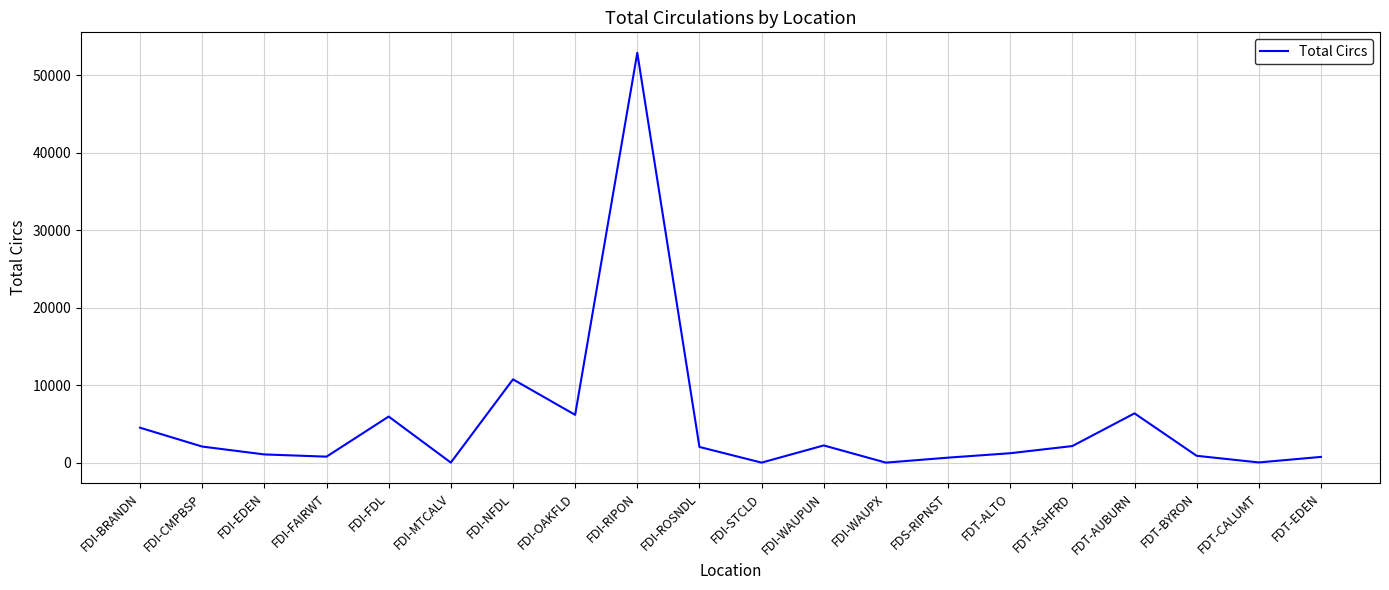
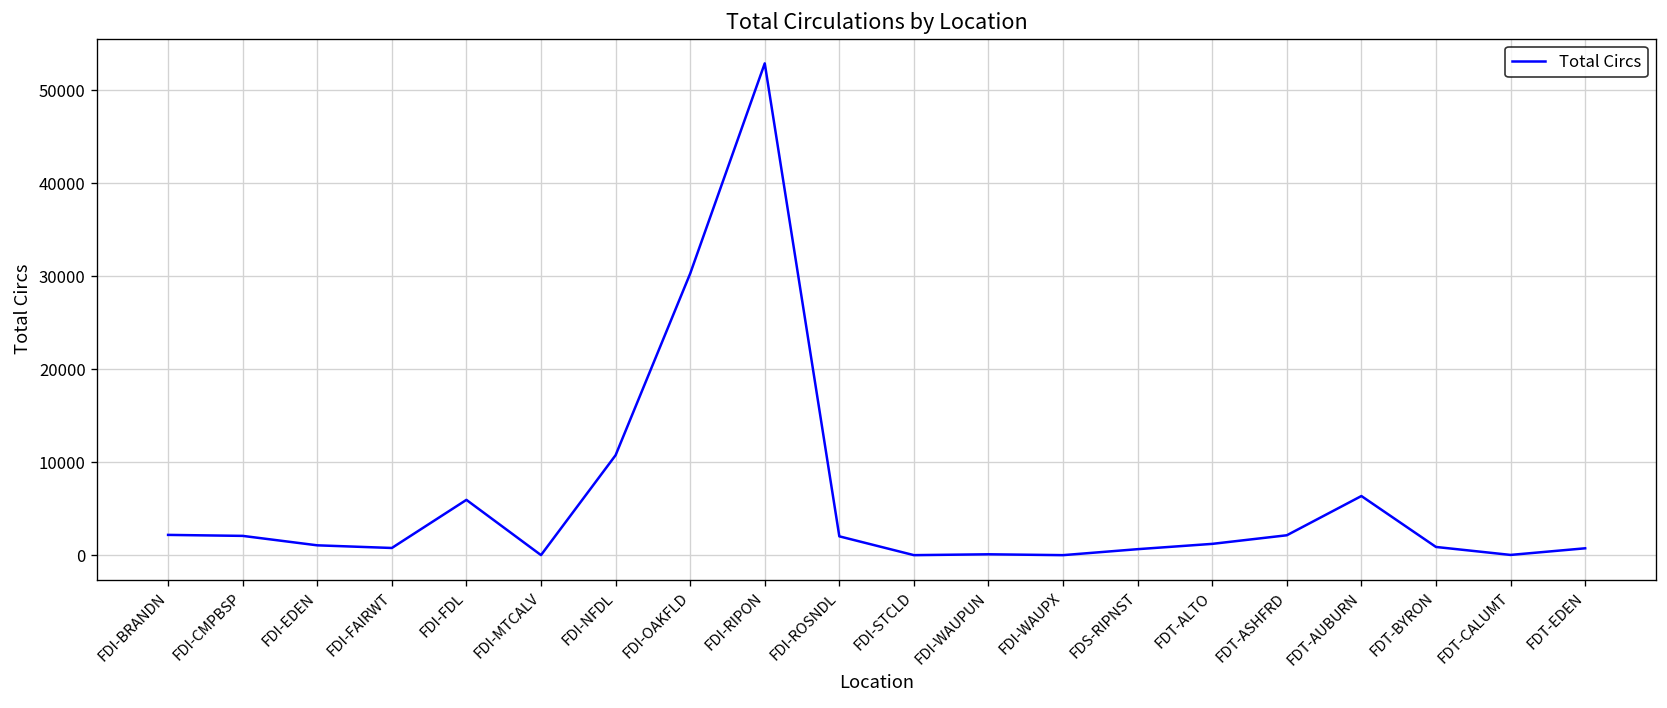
  {
-   "FDI-BRANDN": 5000,
+   "FDI-BRANDN": 2000,
    "FDI-CMPBSP": 2000,
    "FDI-EDEN": 1000,
    "FDI-FAIRWT": 1000,
    "FDI-FDL": 6000,
    "FDI-MTCALV": 0,
    "FDI-NFDL": 11000,
-   "FDI-OAKFLD": 6000,
+   "FDI-OAKFLD": 30000,
    "FDI-RIPON": 53000,
    "FDI-ROSNDL": 2000,
    "FDI-STCLD": 0,
-   "FDI-WAUPUN": 2000,
+   "FDI-WAUPUN": 0,
    "FDI-WAUPX": 0,
    "FDS-RIPNST": 1000,
    "FDT-ALTO": 1000,
    "FDT-ASHFRD": 2000,
    "FDT-AUBURN": 6000,
    "FDT-BYRON": 1000,
    "FDT-CALUMT": 0,
    "FDT-EDEN": 1000
  }
